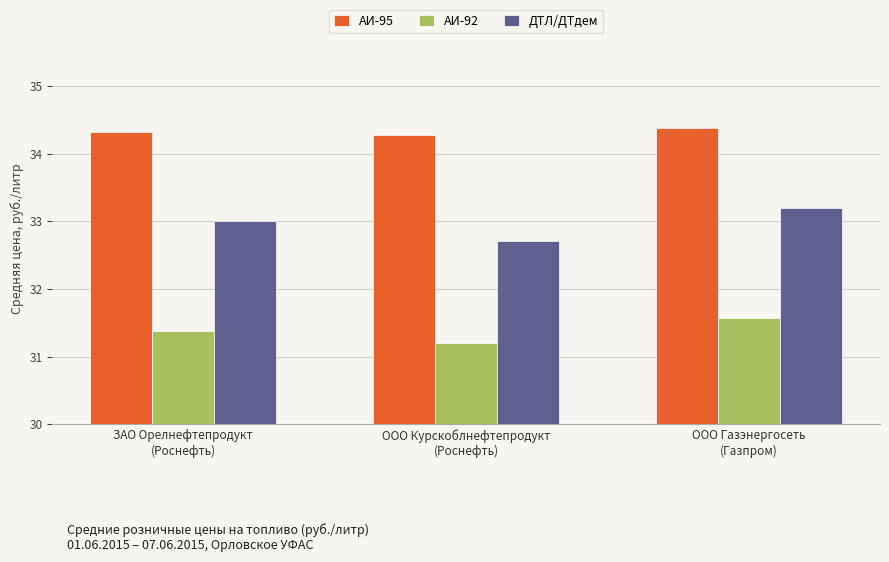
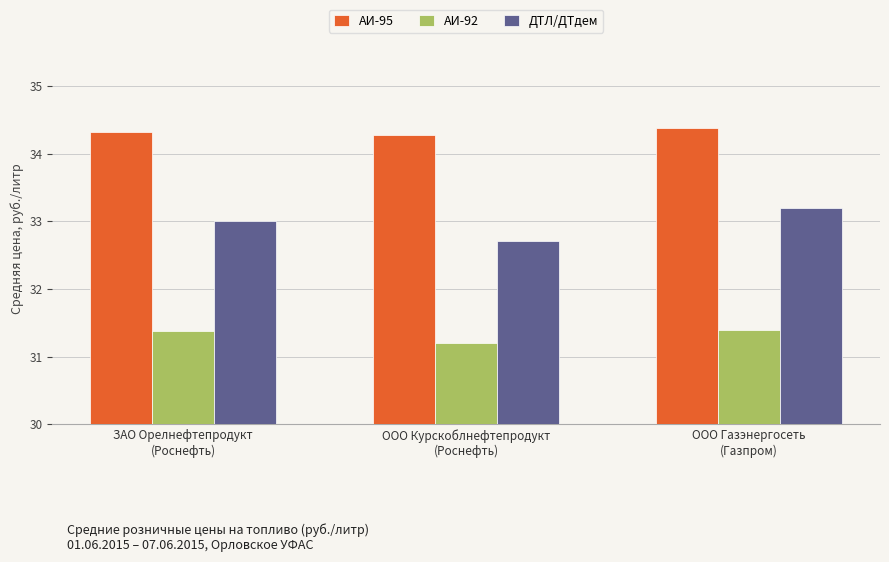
  {
    "АИ-95": {
      "ЗАО Орелнефтепродукт (Роснефть)": 34.3,
      "ООО Курскоблнефтепродукт (Роснефть)": 34.3,
      "ООО Газэнергосеть (Газпром)": 34.4
    },
    "АИ-92": {
      "ЗАО Орелнефтепродукт (Роснефть)": 31.4,
      "ООО Курскоблнефтепродукт (Роснефть)": 31.2,
-     "ООО Газэнергосеть (Газпром)": 31.6
+     "ООО Газэнергосеть (Газпром)": 31.4
    },
    "ДТЛ/ДТдем": {
      "ЗАО Орелнефтепродукт (Роснефть)": 33.0,
      "ООО Курскоблнефтепродукт (Роснефть)": 32.7,
      "ООО Газэнергосеть (Газпром)": 33.2
    }
  }
